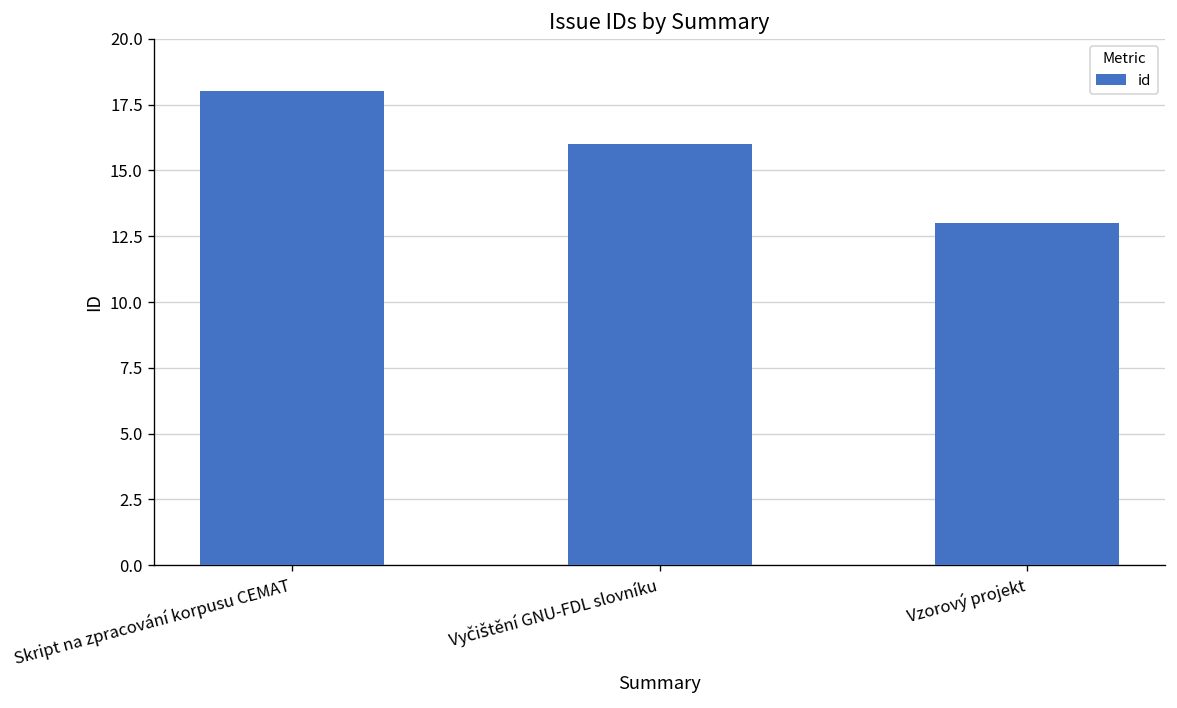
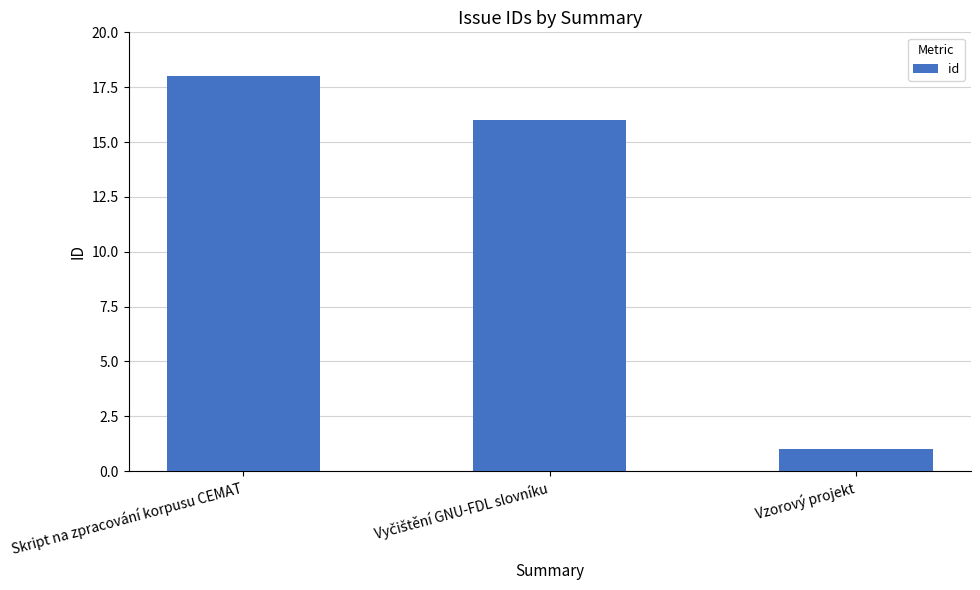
  {
    "Skript na zpracování korpusu CEMAT": 18,
    "Vyčištění GNU-FDL slovníku": 16,
-   "Vzorový projekt": 13
+   "Vzorový projekt": 1
  }
